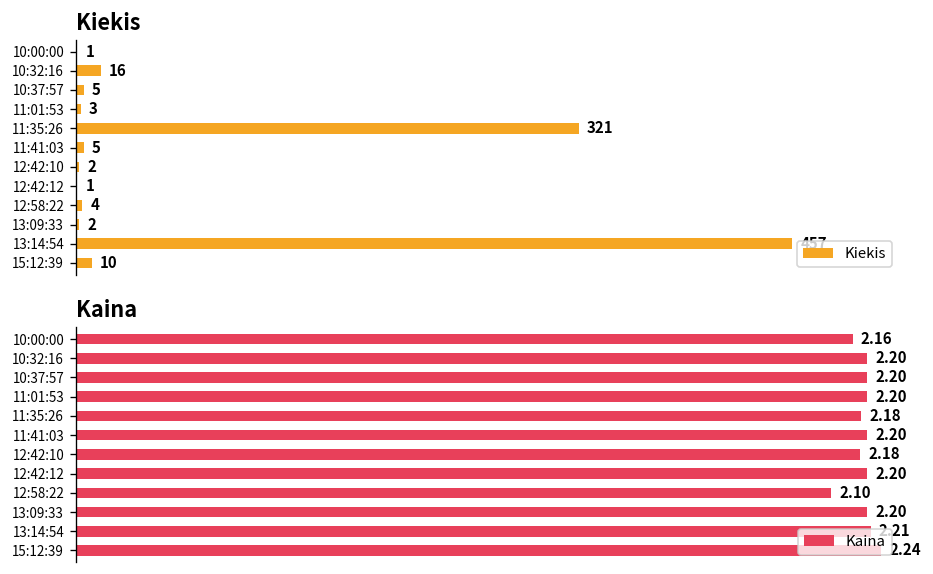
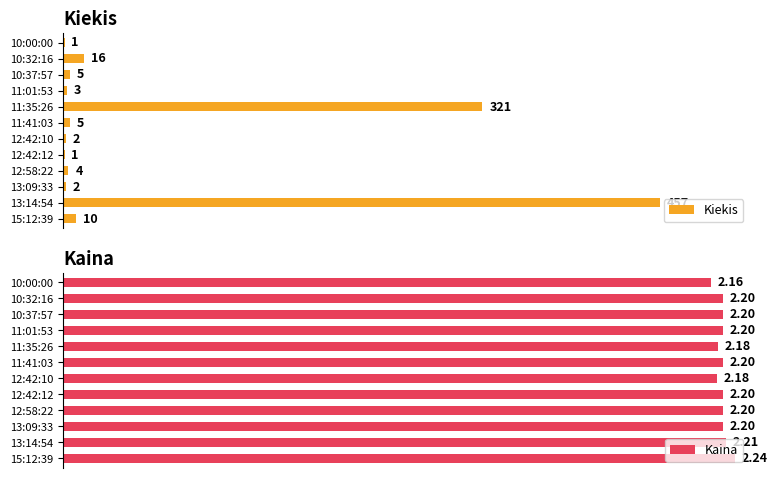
  {
    "Kiekis": {
      "10:00:00": 1,
      "10:32:16": 16,
      "10:37:57": 5,
      "11:01:53": 3,
      "11:35:26": 321,
      "11:41:03": 5,
      "12:42:10": 2,
      "12:42:12": 1,
      "12:58:22": 4,
      "13:09:33": 2,
      "15:12:39": 10
    },
    "Kaina": {
      "10:00:00": 2.16,
      "10:32:16": 2.20,
      "10:37:57": 2.20,
      "11:01:53": 2.20,
      "11:35:26": 2.18,
      "11:41:03": 2.20,
      "12:42:10": 2.18,
      "12:42:12": 2.20,
-     "12:58:22": 2.10,
+     "12:58:22": 2.20,
      "13:09:33": 2.20
    }
  }
